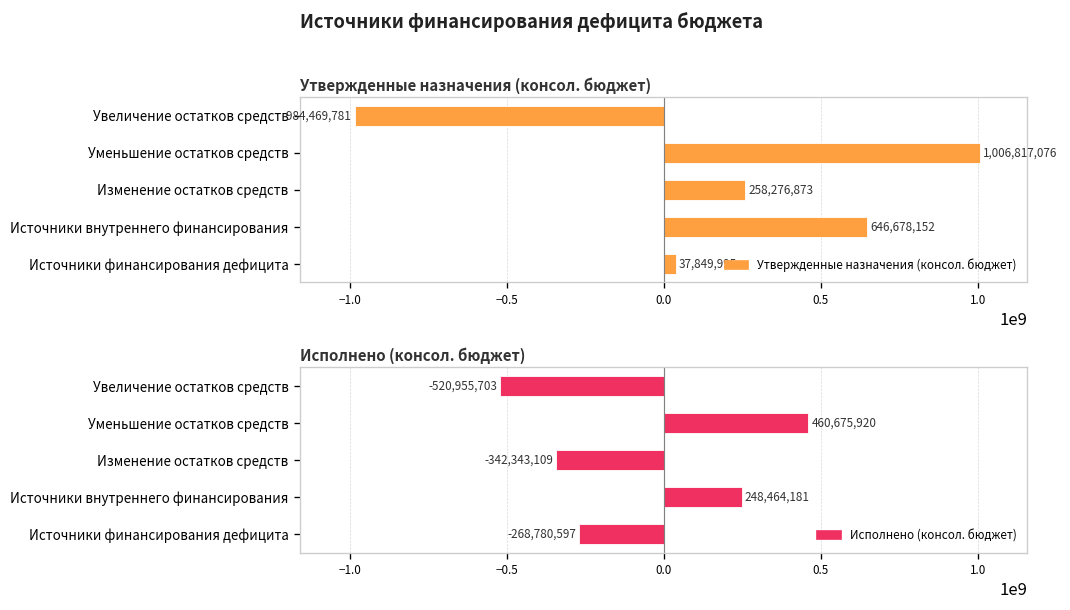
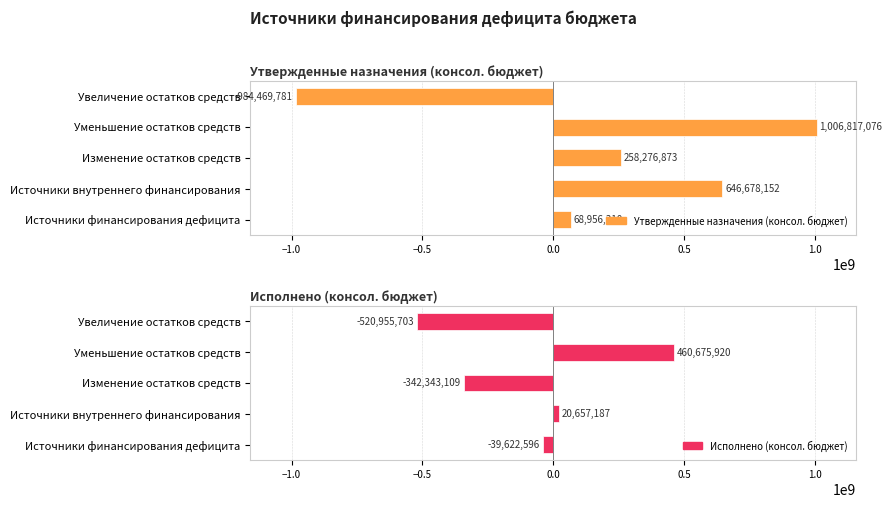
  {
    "Утвержденные назначения (консол. бюджет)": {
      "Увеличение остатков средств": "-984,469,781",
      "Уменьшение остатков средств": "1,006,817,076",
      "Изменение остатков средств": "258,276,873",
      "Источники внутреннего финансирования": "646,678,152",
-     "Источники финансирования дефицита": "37,849,995"
+     "Источники финансирования дефицита": "68,956,310"
    },
    "Исполнено (консол. бюджет)": {
      "Увеличение остатков средств": "-520,955,703",
      "Уменьшение остатков средств": "460,675,920",
      "Изменение остатков средств": "-342,343,109",
-     "Источники внутреннего финансирования": "248,464,181",
-     "Источники финансирования дефицита": "-268,780,597"
+     "Источники внутреннего финансирования": "20,657,187",
+     "Источники финансирования дефицита": "-39,622,596"
    }
  }
